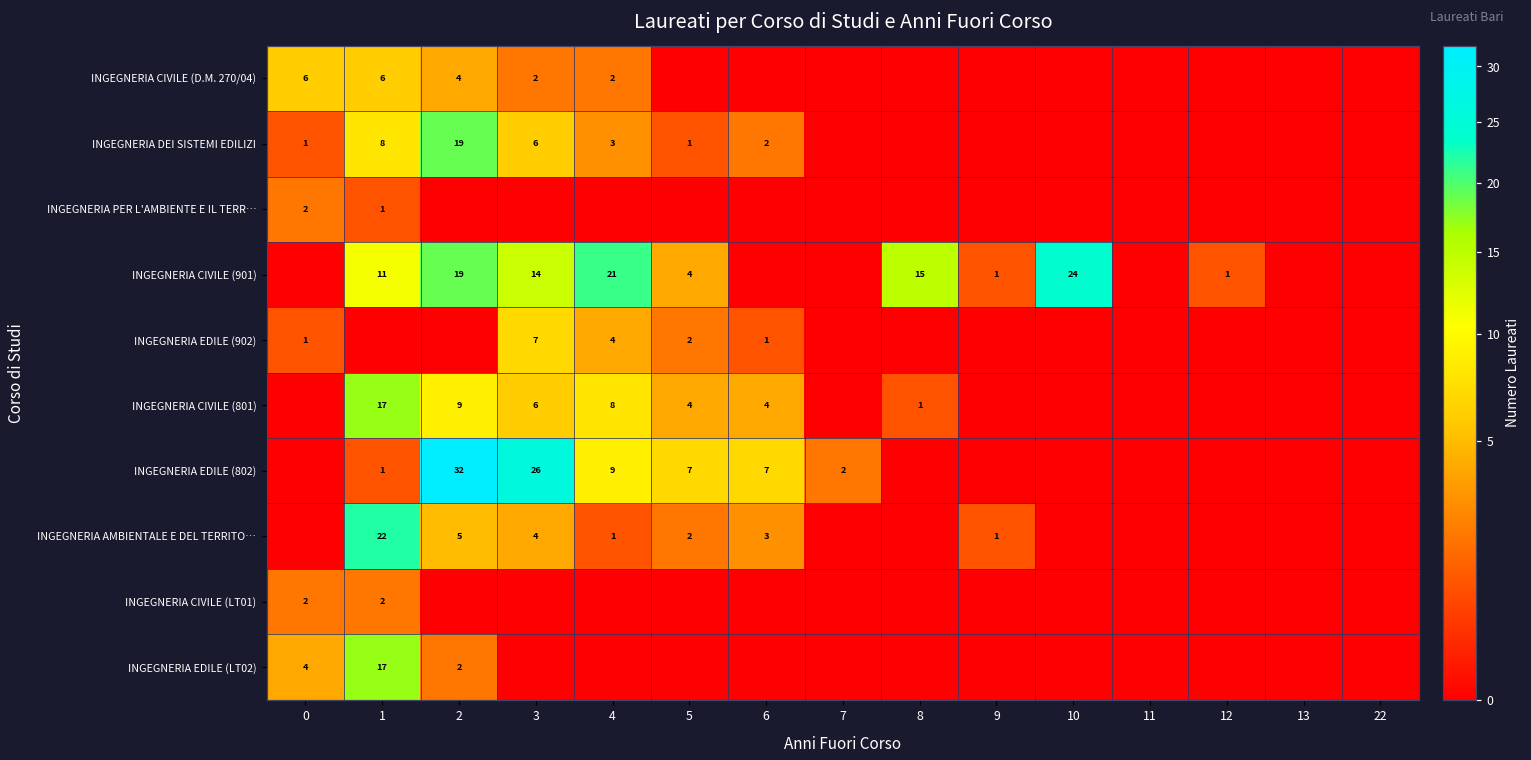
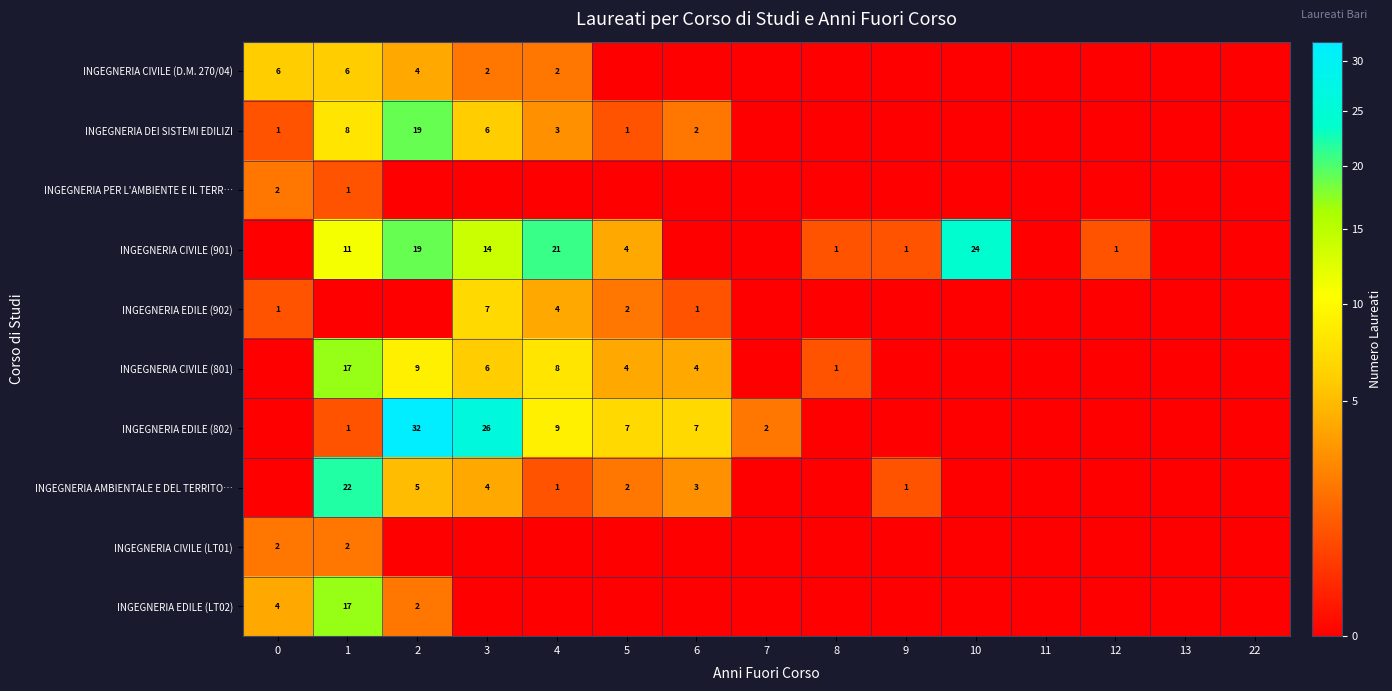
  {
    "INGEGNERIA CIVILE (D.M. 270/04)": {
      "0": 6,
      "1": 6,
      "2": 4,
      "3": 2,
      "4": 2
    },
    "INGEGNERIA DEI SISTEMI EDILIZI": {
      "0": 1,
      "1": 8,
      "2": 19,
      "3": 6,
      "4": 3,
      "5": 1,
      "6": 2
    },
    "INGEGNERIA PER L'AMBIENTE E IL TERR…": {
      "0": 2,
      "1": 1
    },
    "INGEGNERIA CIVILE (901)": {
      "1": 11,
      "2": 19,
      "3": 14,
      "4": 21,
      "5": 4,
-     "8": 15,
+     "8": 1,
      "9": 1,
      "10": 24,
      "12": 1
    },
    "INGEGNERIA EDILE (902)": {
      "0": 1,
      "3": 7,
      "4": 4,
      "5": 2,
      "6": 1
    },
    "INGEGNERIA CIVILE (801)": {
      "1": 17,
      "2": 9,
      "3": 6,
      "4": 8,
      "5": 4,
      "6": 4,
      "8": 1
    },
    "INGEGNERIA EDILE (802)": {
      "1": 1,
      "2": 32,
      "3": 26,
      "4": 9,
      "5": 7,
      "6": 7,
      "7": 2
    },
    "INGEGNERIA AMBIENTALE E DEL TERRITO…": {
      "1": 22,
      "2": 5,
      "3": 4,
      "4": 1,
      "5": 2,
      "6": 3,
      "9": 1
    },
    "INGEGNERIA CIVILE (LT01)": {
      "0": 2,
      "1": 2
    },
    "INGEGNERIA EDILE (LT02)": {
      "0": 4,
      "1": 17,
      "2": 2
    }
  }
